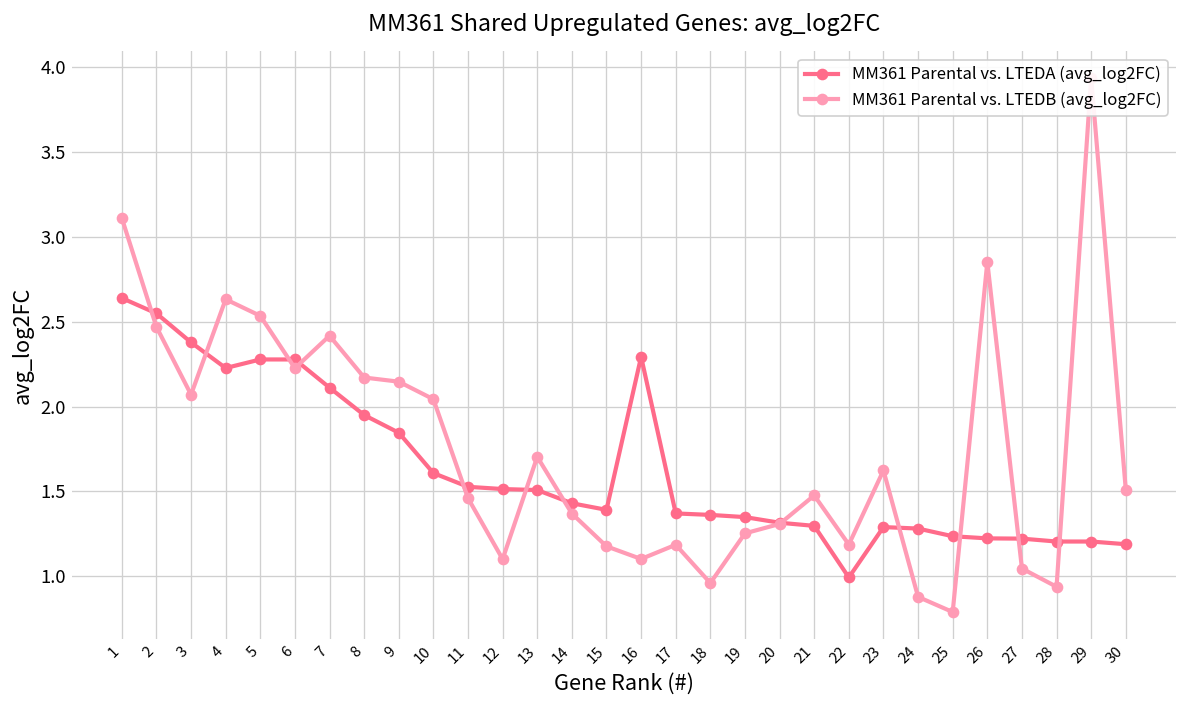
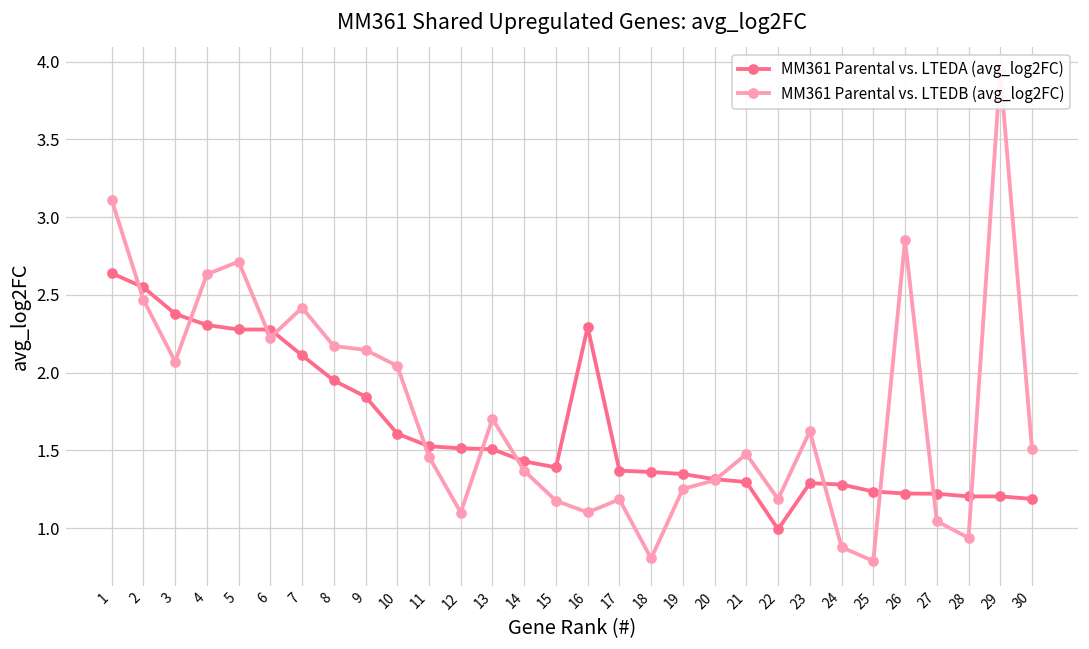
  {
    "MM361 Parental vs. LTEDA (avg_log2FC)": {
      "1": 2.64,
      "2": 2.55,
      "3": 2.38,
-     "4": 2.23,
+     "4": 2.31,
      "5": 2.28,
      "6": 2.28,
      "7": 2.11,
      "8": 1.95,
      "9": 1.85,
      "10": 1.61,
      "11": 1.53,
      "12": 1.51,
      "13": 1.51,
      "14": 1.43,
      "15": 1.39,
      "16": 2.29,
      "17": 1.37,
      "18": 1.36,
      "19": 1.35,
      "21": 1.30,
      "22": 0.99,
      "23": 1.29,
      "24": 1.28,
      "25": 1.24,
      "26": 1.22,
      "27": 1.22,
      "28": 1.20,
      "29": 1.20,
      "30": 1.19
    },
    "MM361 Parental vs. LTEDB (avg_log2FC)": {
      "1": 3.11,
      "2": 2.47,
      "3": 2.07,
      "4": 2.63,
-     "5": 2.53,
+     "5": 2.71,
      "6": 2.23,
      "7": 2.42,
      "8": 2.17,
      "9": 2.15,
      "10": 2.04,
      "11": 1.46,
      "12": 1.10,
      "13": 1.70,
      "14": 1.37,
      "15": 1.18,
      "16": 1.10,
      "17": 1.19,
-     "18": 0.96,
+     "18": 0.81,
      "19": 1.25,
      "21": 1.48,
      "22": 1.19,
      "23": 1.62,
      "24": 0.88,
      "25": 0.79,
      "26": 2.85,
      "27": 1.05,
      "28": 0.94,
      "30": 1.51
    }
  }
